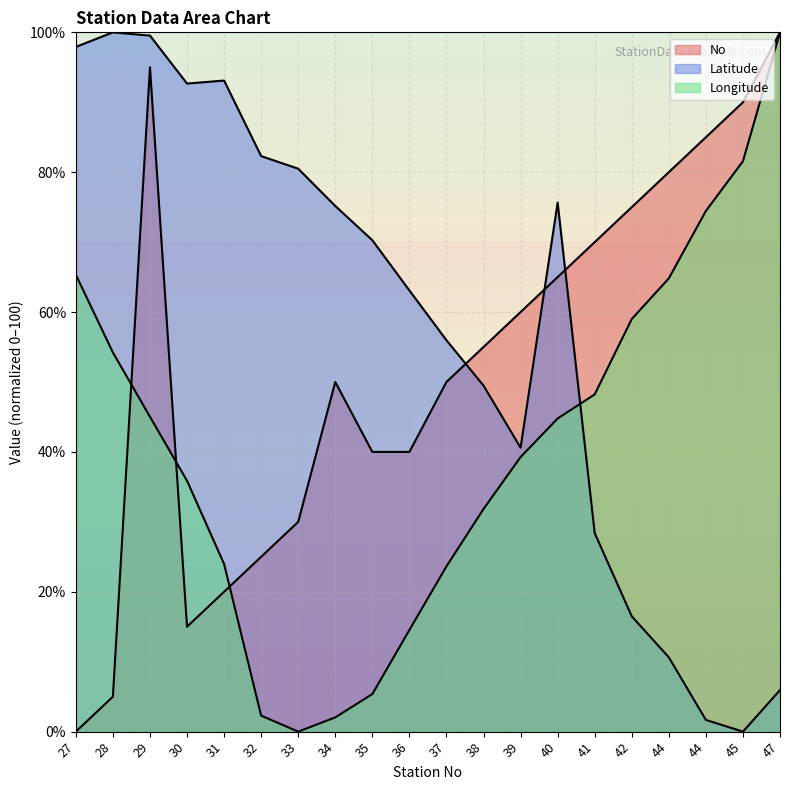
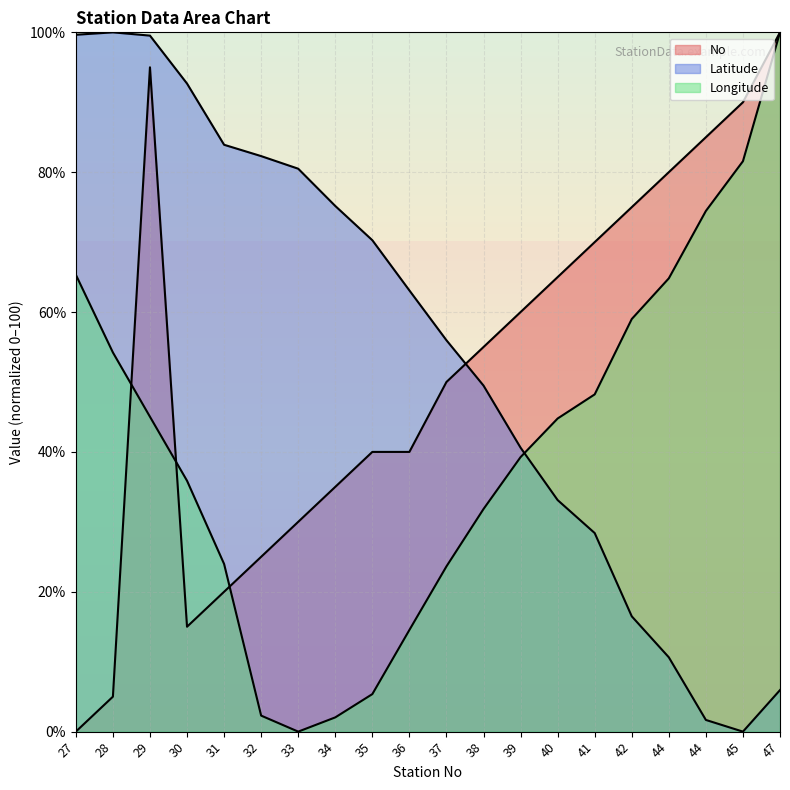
  {
    "No": {
      "27": "0%",
      "28": "5%",
      "29": "95%",
      "30": "15%",
      "31": "20%",
      "32": "25%",
      "33": "30%",
-     "34": "50%",
+     "34": "35%",
      "35": "40%",
      "36": "40%",
      "37": "50%",
      "38": "55%",
      "39": "60%",
      "40": "65%",
      "41": "70%",
      "42": "75%",
      "45": "90%"
    },
    "Latitude": {
-     "27": "98%",
+     "27": "100%",
      "28": "100%",
      "29": "100%",
      "30": "93%",
-     "31": "93%",
+     "31": "84%",
      "32": "82%",
      "33": "80%",
      "34": "75%",
      "35": "70%",
      "36": "63%",
      "37": "56%",
      "38": "49%",
      "39": "41%",
-     "40": "76%",
+     "40": "33%",
      "41": "28%",
      "42": "16%",
      "45": "0%",
      "47": "6%"
    },
    "Longitude": {
      "27": "65%",
      "28": "54%",
      "29": "45%",
      "30": "36%",
      "31": "24%",
      "32": "2%",
      "33": "0%",
      "34": "2%",
      "35": "5%",
      "36": "15%",
      "37": "24%",
      "38": "32%",
      "39": "39%",
      "40": "45%",
      "41": "48%",
      "42": "59%",
      "45": "82%"
    }
  }
